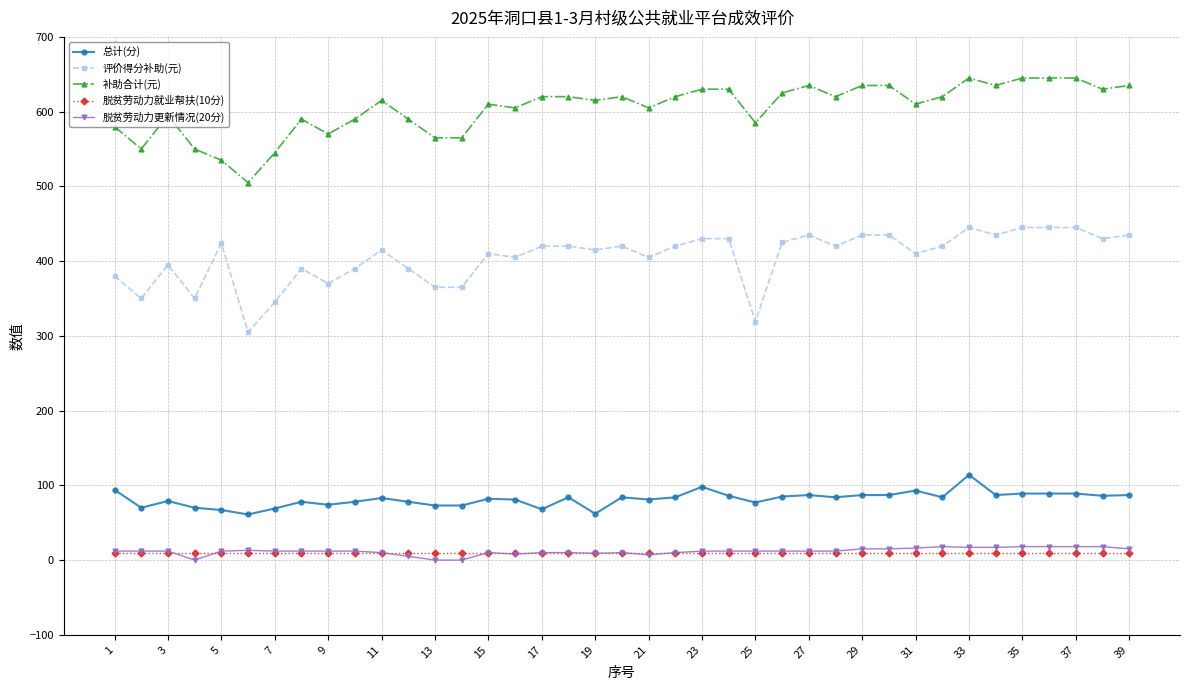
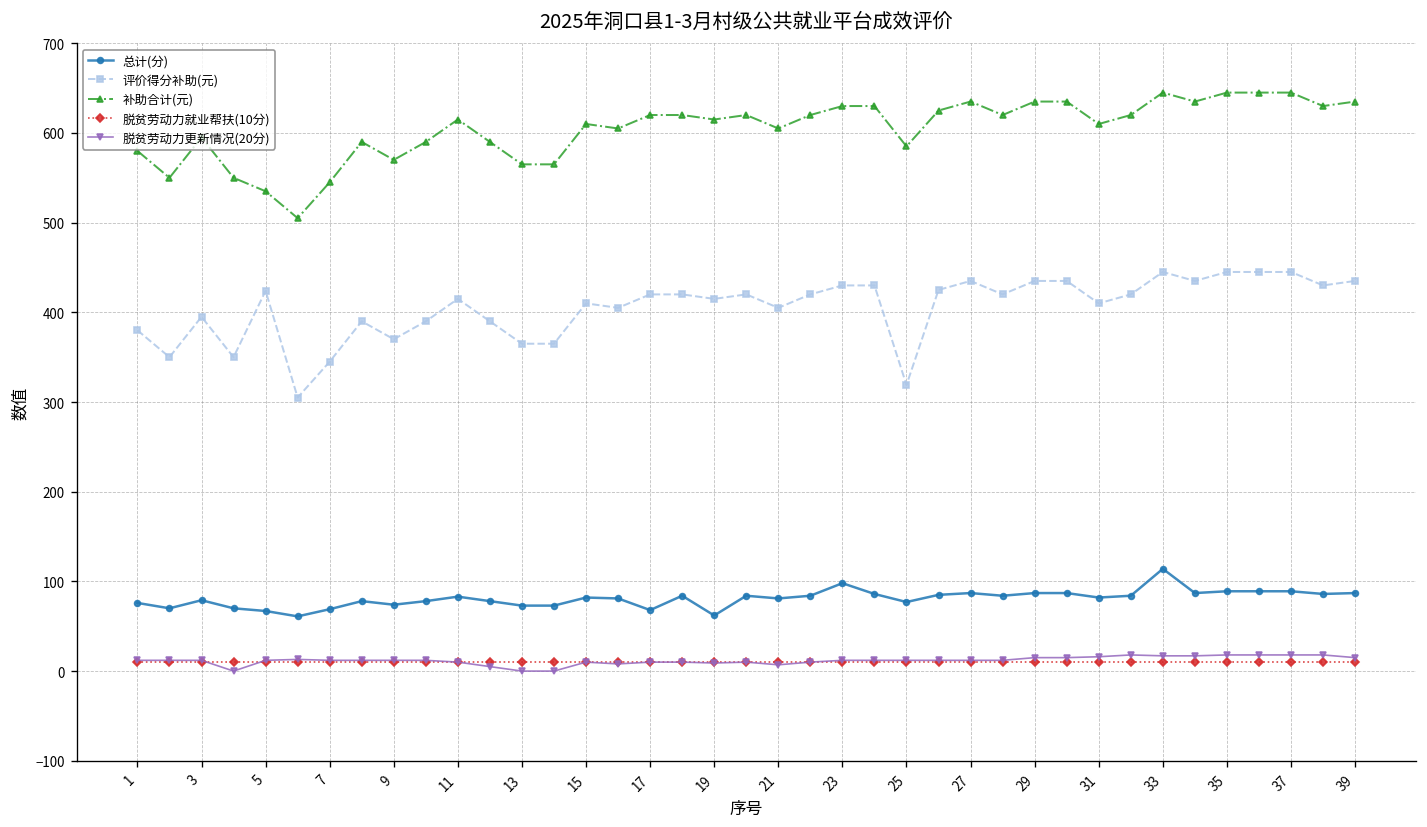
  {
    "总计(分)": {
-     "1": 90,
+     "1": 80,
      "3": 80,
      "5": 70,
      "7": 70,
      "9": 70,
      "11": 80,
      "13": 70,
      "15": 80,
      "17": 70,
      "19": 60,
      "21": 80,
      "23": 100,
      "25": 80,
      "27": 90,
      "29": 90,
-     "31": 90,
+     "31": 80,
      "33": 110,
      "35": 90,
      "37": 90,
      "39": 90
    },
    "评价得分补助(元)": {
      "1": 380,
      "3": 400,
      "5": 420,
      "7": 350,
      "9": 370,
      "11": 420,
      "13": 370,
      "15": 410,
      "17": 420,
      "19": 420,
      "21": 410,
      "23": 430,
      "25": 320,
      "27": 440,
      "29": 440,
      "31": 410,
      "33": 450,
      "35": 450,
      "37": 450,
      "39": 440
    },
    "补助合计(元)": {
      "5": 540,
      "7": 550,
      "9": 570,
      "11": 620,
      "13": 570,
      "15": 610,
      "17": 620,
      "19": 620,
      "21": 610,
      "23": 630,
      "25": 590,
      "27": 640,
      "29": 640,
      "31": 610,
      "33": 650,
      "35": 650,
      "37": 650,
      "39": 640
    },
    "脱贫劳动力就业帮扶(10分)": {
      "13": 10,
      "29": 10,
      "31": 10,
      "33": 10,
      "35": 10,
      "37": 10,
      "39": 10
    },
    "脱贫劳动力更新情况(20分)": {
      "13": 0,
      "29": 20,
      "31": 20,
      "33": 20,
      "35": 20,
      "37": 20,
      "39": 20
    }
  }
